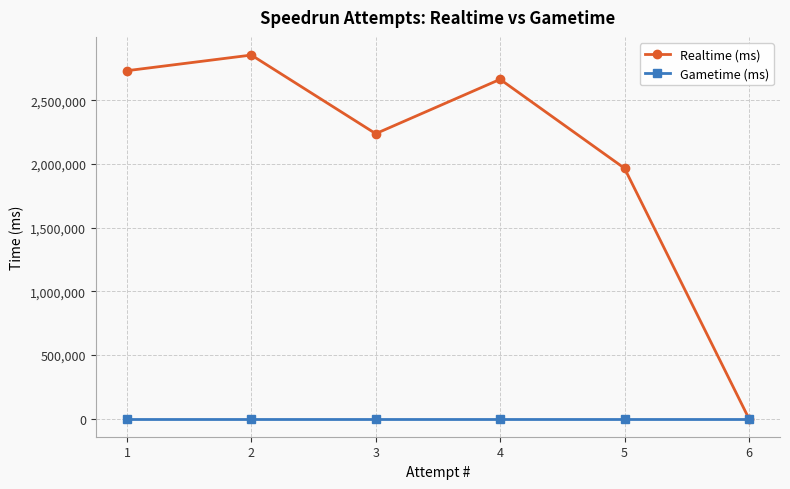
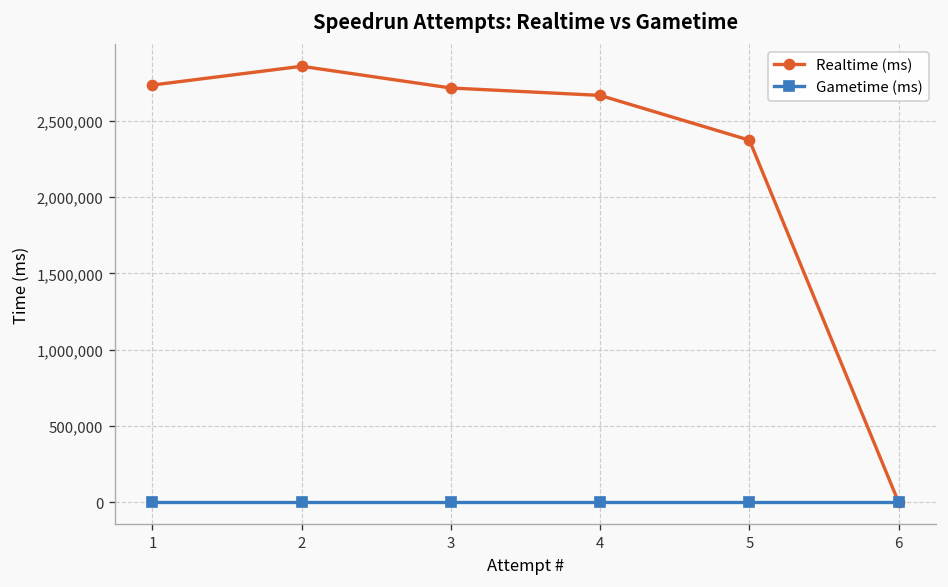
  {
    "Realtime (ms)": {
      "1": "2,730,000",
      "2": "2,860,000",
-     "3": "2,240,000",
+     "3": "2,710,000",
      "4": "2,670,000",
-     "5": "1,970,000"
+     "5": "2,370,000"
    },
    "Gametime (ms)": {
      "1": "0",
      "2": "0",
      "3": "0",
      "4": "0",
      "5": "0"
    }
  }
